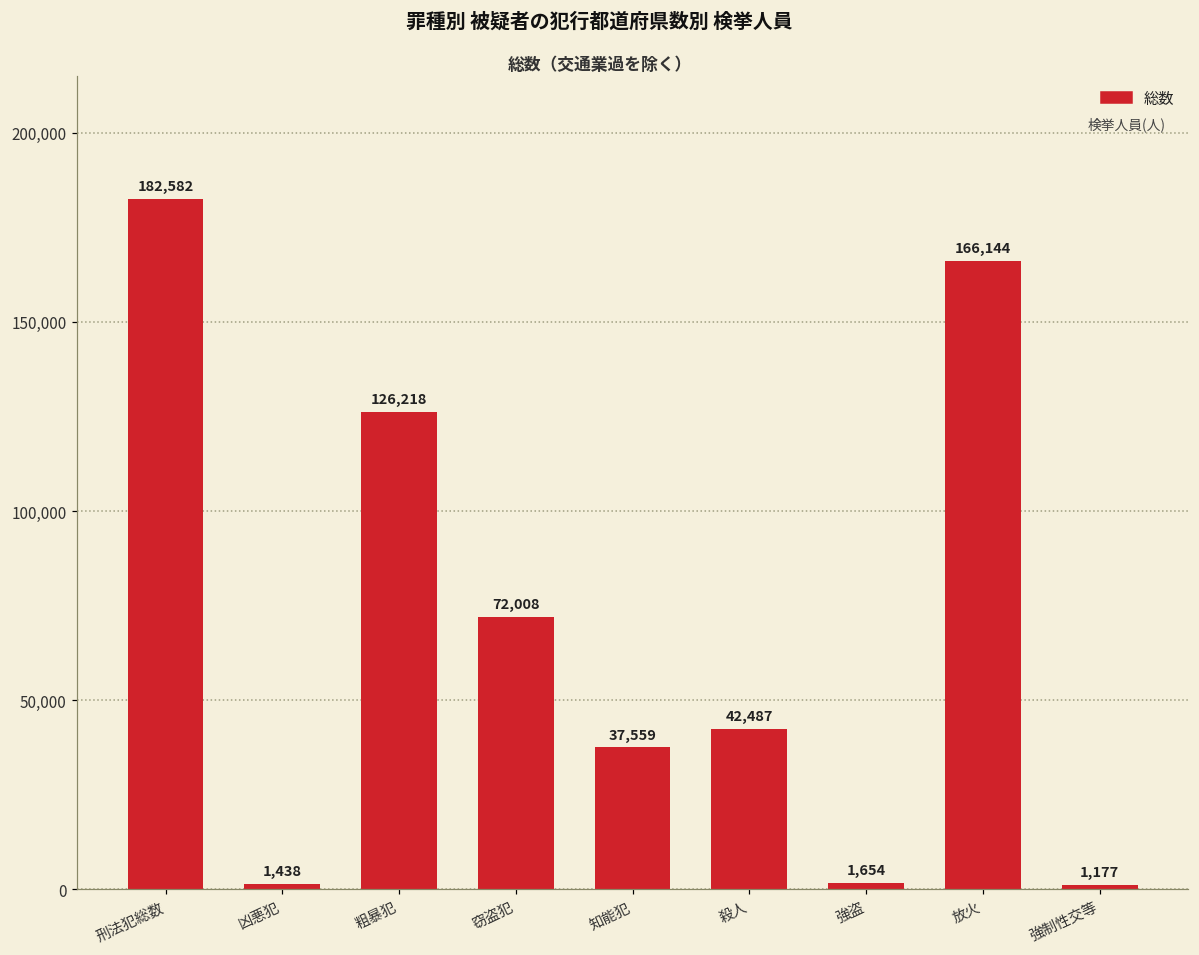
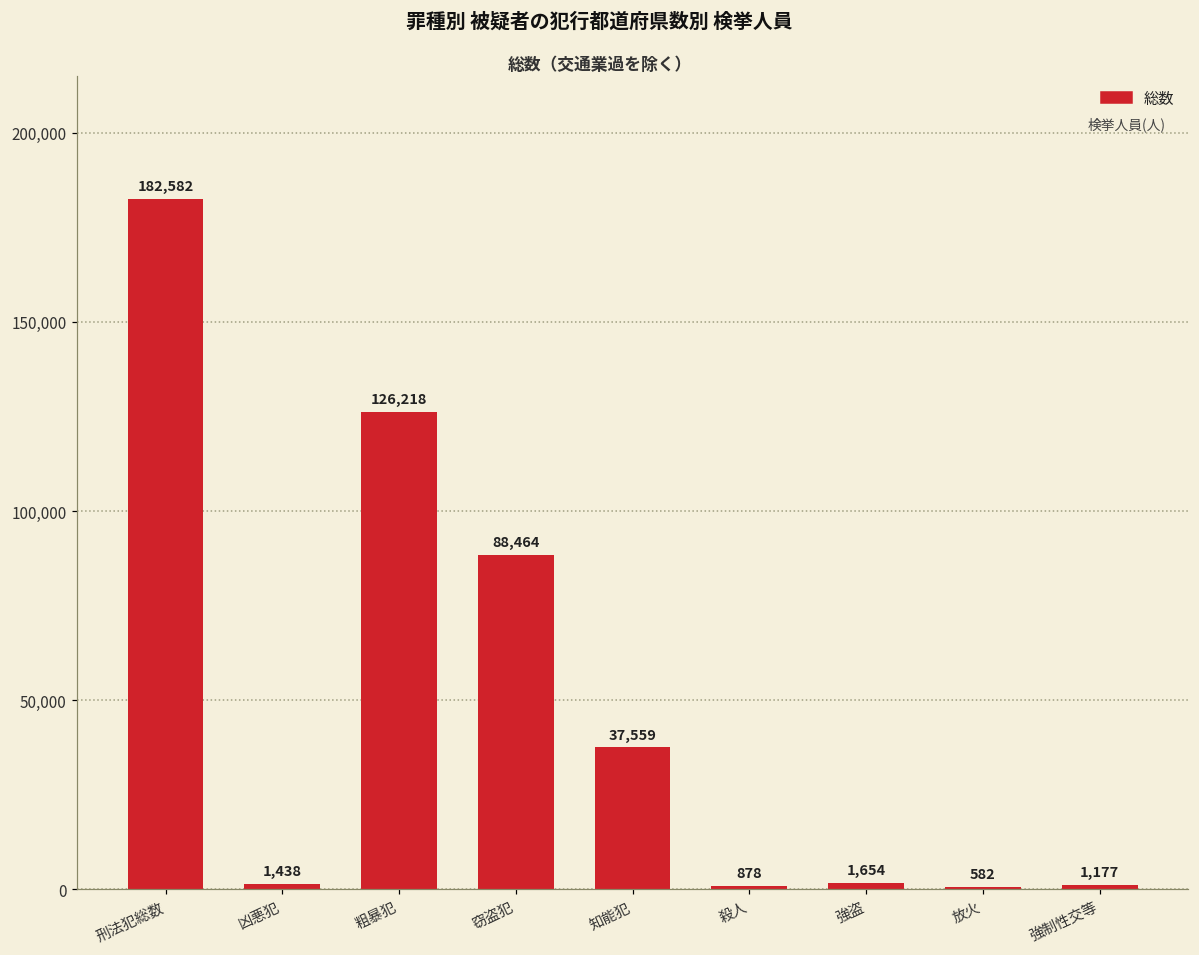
  {
    "刑法犯総数": "182,582",
    "凶悪犯": "1,438",
    "粗暴犯": "126,218",
-   "窃盗犯": "72,008",
+   "窃盗犯": "88,464",
    "知能犯": "37,559",
-   "殺人": "42,487",
+   "殺人": "878",
    "強盗": "1,654",
-   "放火": "166,144",
+   "放火": "582",
    "強制性交等": "1,177"
  }
